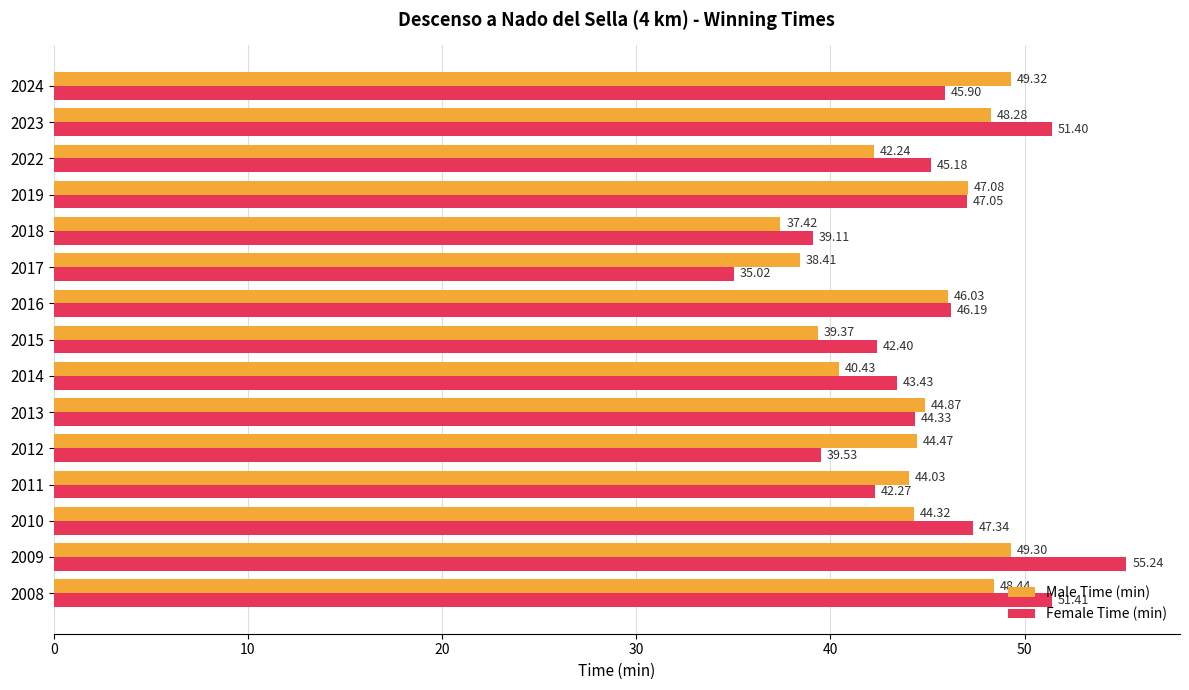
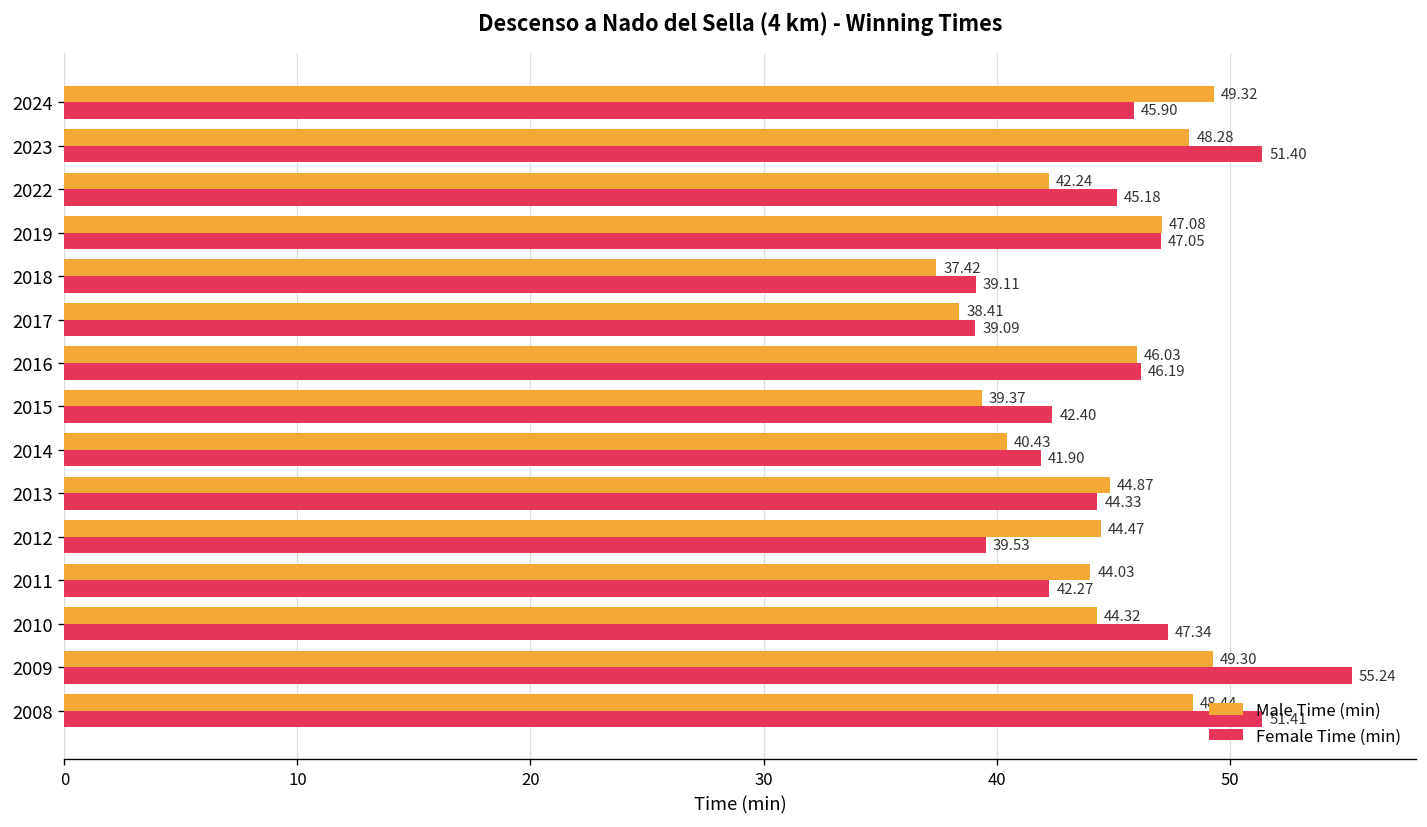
  {
    "Male Time (min)": {
      "2024": 49.32,
      "2023": 48.28,
      "2022": 42.24,
      "2019": 47.08,
      "2018": 37.42,
      "2017": 38.41,
      "2016": 46.03,
      "2015": 39.37,
      "2014": 40.43,
      "2013": 44.87,
      "2012": 44.47,
      "2011": 44.03,
      "2010": 44.32,
      "2009": 49.30,
      "2008": 48.44
    },
    "Female Time (min)": {
      "2024": 45.90,
      "2023": 51.40,
      "2022": 45.18,
      "2019": 47.05,
      "2018": 39.11,
-     "2017": 35.02,
+     "2017": 39.09,
      "2016": 46.19,
      "2015": 42.40,
-     "2014": 43.43,
+     "2014": 41.90,
      "2013": 44.33,
      "2012": 39.53,
      "2011": 42.27,
      "2010": 47.34,
      "2009": 55.24,
      "2008": 51.41
    }
  }
